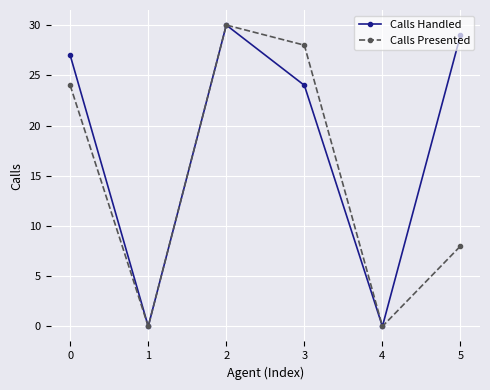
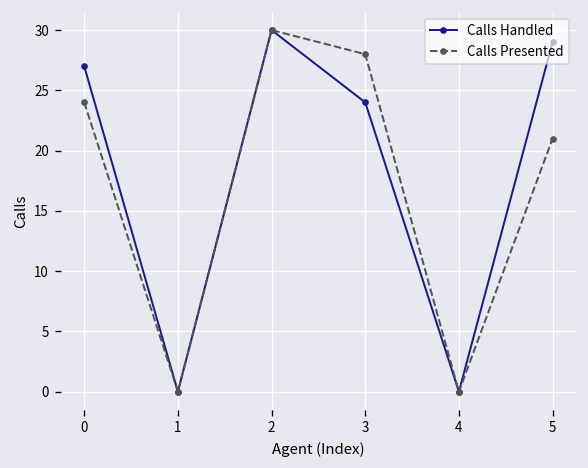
  {
    "Calls Handled": {
      "0": 27,
      "3": 24
    },
    "Calls Presented": {
      "0": 24,
      "3": 28,
-     "5": 8
+     "5": 21
    }
  }
